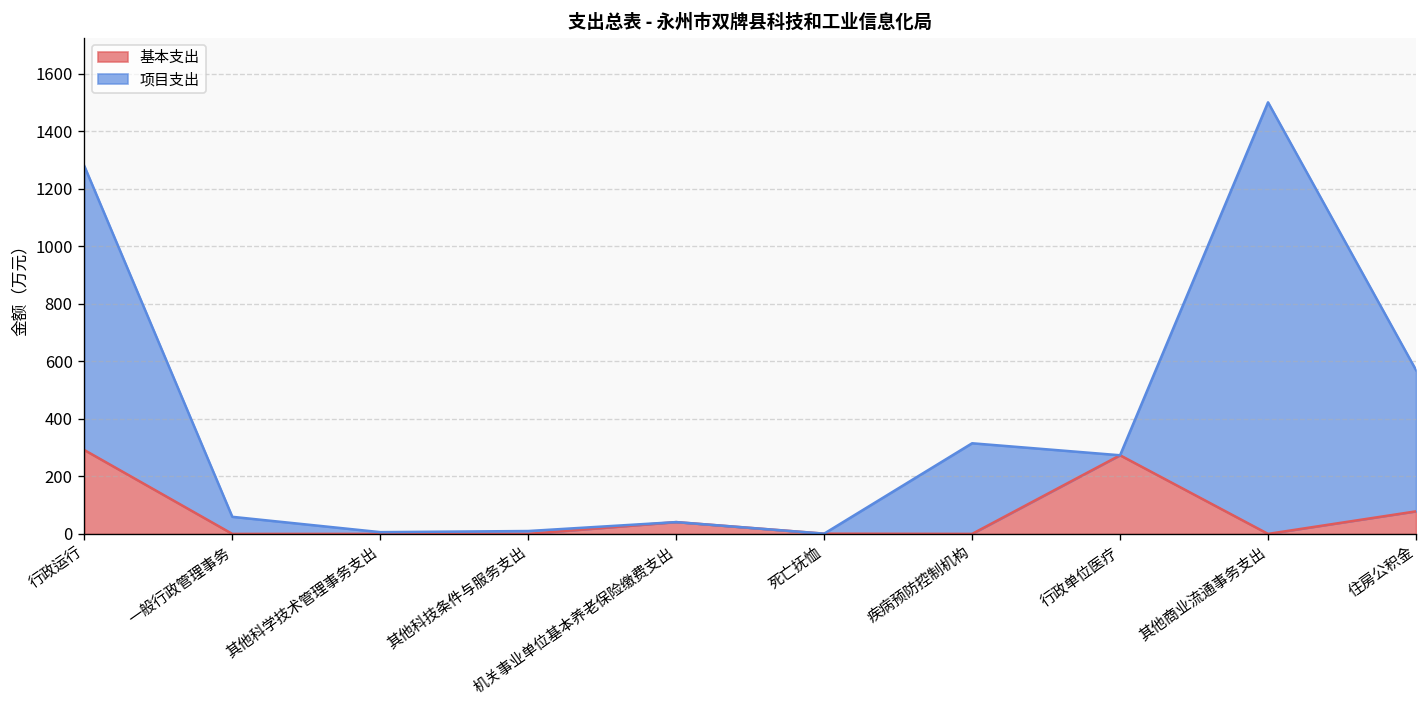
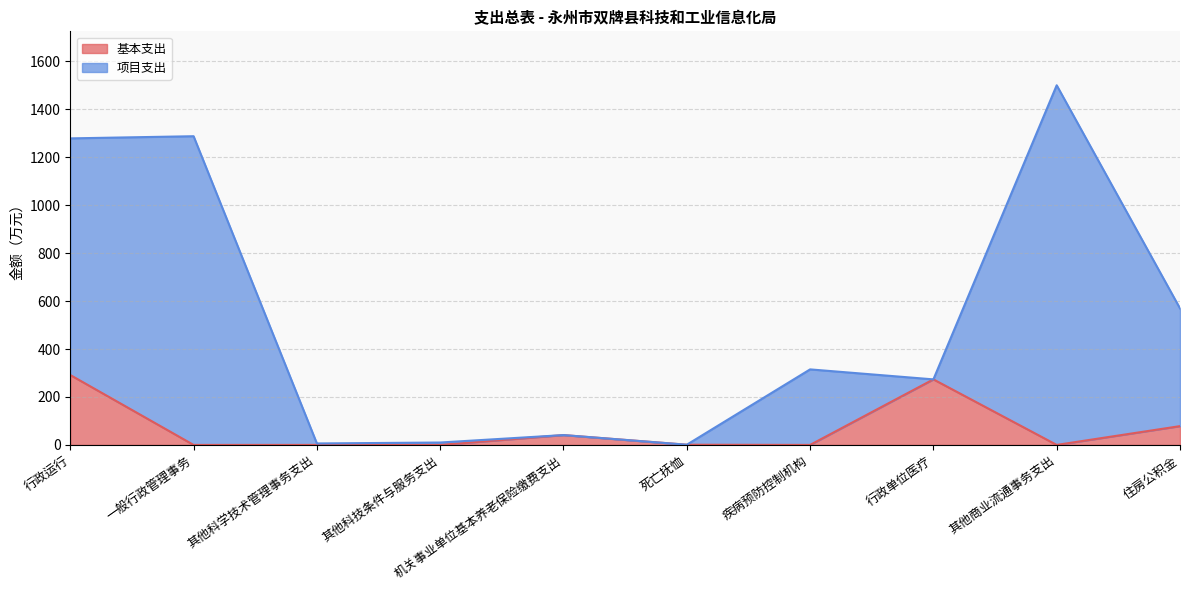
  {
    "基本支出": {
      "行政运行": 290,
      "一般行政管理事务": 0,
      "疾病预防控制机构": 0,
      "其他商业流通事务支出": 0,
      "住房公积金": 80
    },
    "项目支出": {
      "行政运行": 990,
-     "一般行政管理事务": 60,
+     "一般行政管理事务": 1290,
      "疾病预防控制机构": 320,
      "其他商业流通事务支出": 1500,
      "住房公积金": 490
    }
  }
